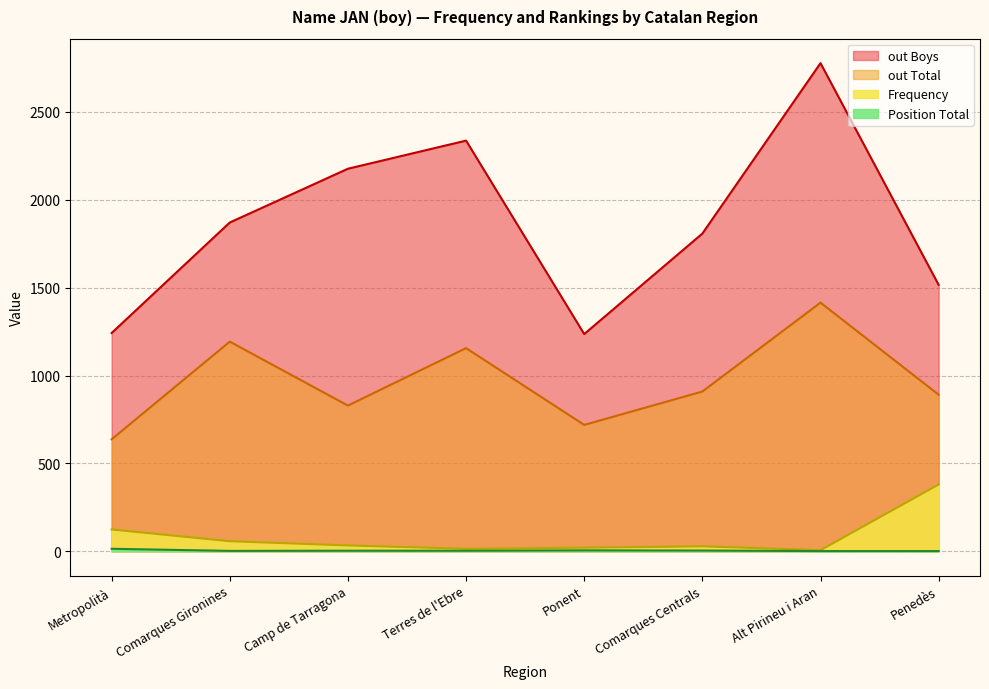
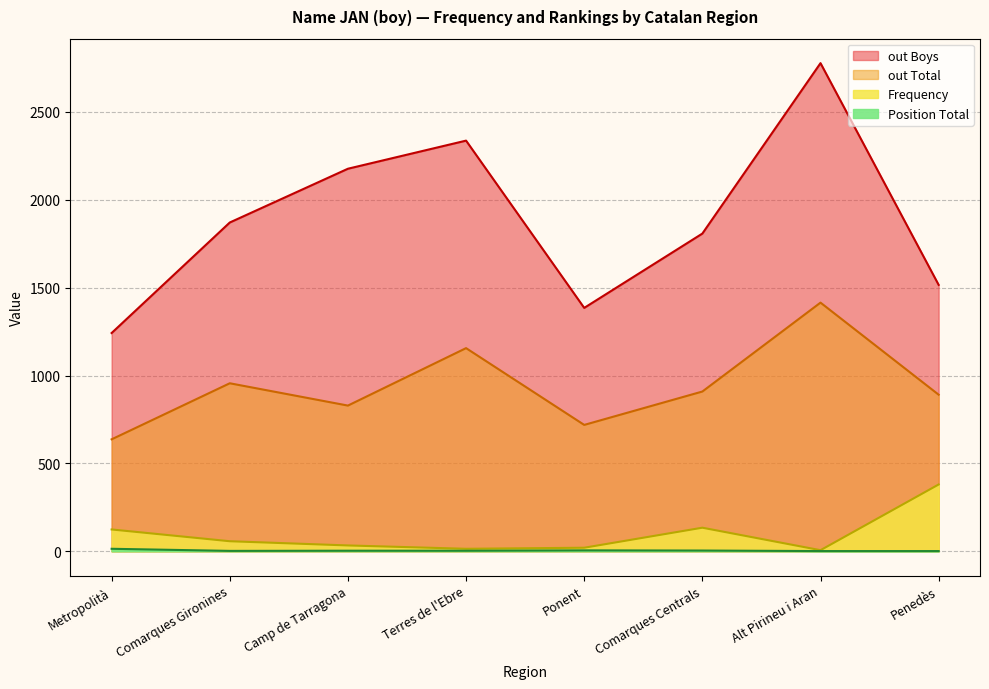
  {
    "out Boys": {
      "Metropolità": 1240,
      "Comarques Gironines": 1870,
      "Camp de Tarragona": 2180,
      "Terres de l'Ebre": 2340,
-     "Ponent": 1240,
+     "Ponent": 1390,
      "Comarques Centrals": 1810,
      "Alt Pirineu i Aran": 2780,
      "Penedès": 1520
    },
    "out Total": {
      "Metropolità": 640,
-     "Comarques Gironines": 1190,
+     "Comarques Gironines": 960,
      "Camp de Tarragona": 830,
      "Terres de l'Ebre": 1160,
      "Ponent": 720,
      "Comarques Centrals": 910,
      "Alt Pirineu i Aran": 1420,
      "Penedès": 890
    },
    "Frequency": {
      "Metropolità": 120,
      "Comarques Gironines": 60,
      "Camp de Tarragona": 30,
      "Ponent": 20,
-     "Comarques Centrals": 30,
+     "Comarques Centrals": 130,
      "Penedès": 380
    },
    "Position Total": {
      "Metropolità": 10,
      "Comarques Gironines": 0,
      "Camp de Tarragona": 0,
      "Ponent": 10,
      "Comarques Centrals": 0,
      "Penedès": 0
    }
  }
